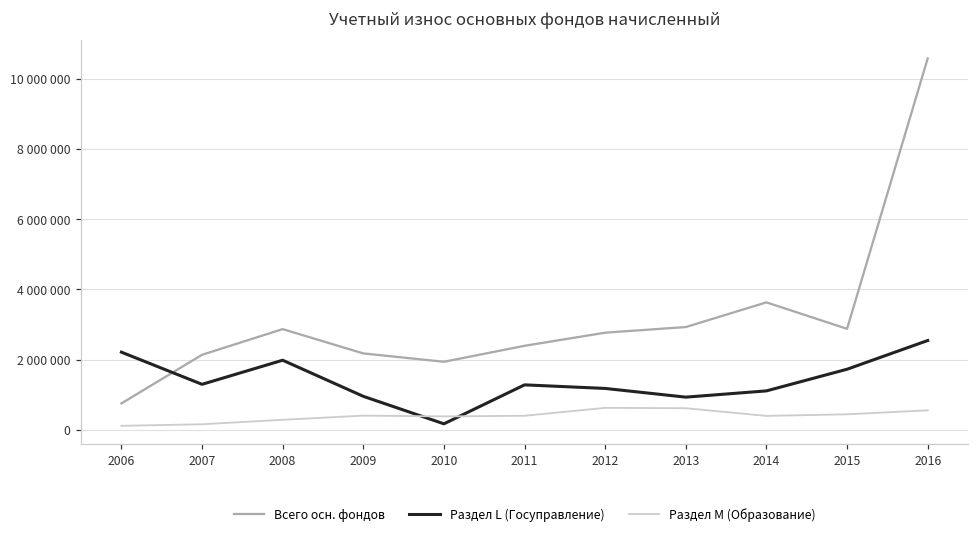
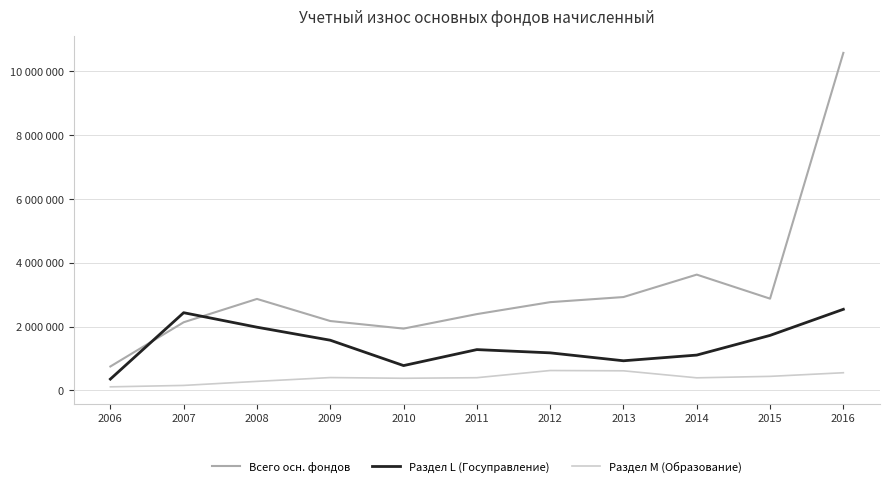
  {
    "Раздел L (Госуправление)": {
-     "2006": 2200000,
-     "2007": 1300000,
+     "2006": 400000,
+     "2007": 2400000,
      "2008": 2000000,
-     "2009": 1000000,
-     "2010": 200000,
+     "2009": 1600000,
+     "2010": 800000,
      "2011": 1300000,
      "2012": 1200000,
      "2013": 900000,
      "2014": 1100000,
      "2015": 1700000,
      "2016": 2500000
    }
  }
